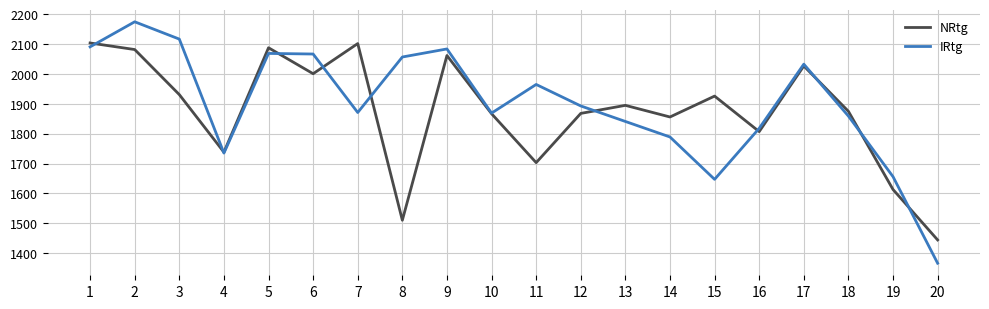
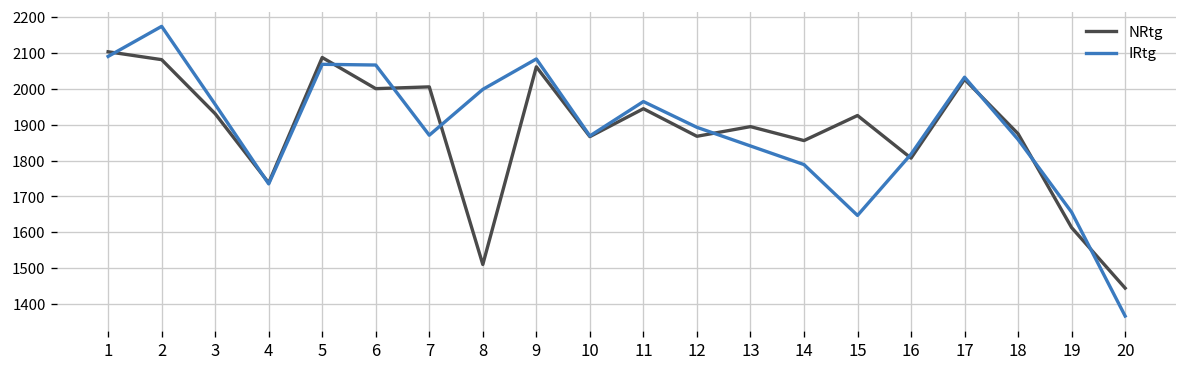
  {
    "NRtg": {
      "1": 2100,
      "2": 2080,
      "3": 1930,
      "5": 2090,
      "6": 2000,
-     "7": 2100,
+     "7": 2010,
      "8": 1510,
      "9": 2060,
-     "11": 1700,
+     "11": 1950,
      "12": 1870,
      "13": 1900,
      "14": 1860,
      "15": 1930,
      "16": 1810,
      "18": 1880,
      "19": 1610,
      "20": 1440
    },
    "IRtg": {
      "1": 2090,
      "2": 2180,
-     "3": 2120,
+     "3": 1960,
      "5": 2070,
      "6": 2070,
      "7": 1870,
-     "8": 2060,
+     "8": 2000,
      "9": 2080,
      "11": 1970,
      "12": 1890,
      "13": 1840,
      "14": 1790,
      "15": 1650,
      "16": 1820,
      "18": 1860,
      "19": 1660,
      "20": 1370
    }
  }
